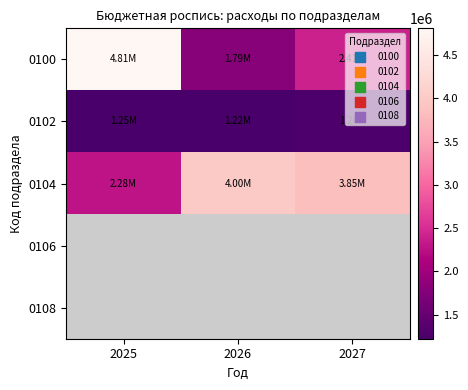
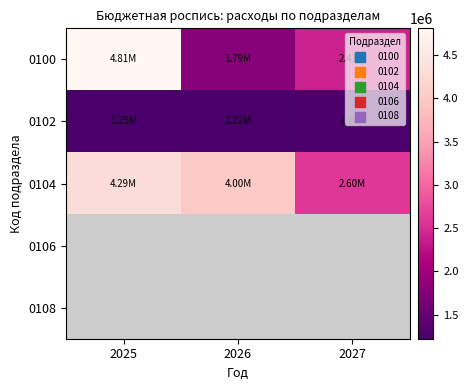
  {
    "0100": {
      "2025": "4.81M",
      "2026": "1.79M"
    },
    "0102": {
      "2025": "1.25M",
      "2026": "1.22M"
    },
    "0104": {
-     "2025": "2.28M",
+     "2025": "4.29M",
      "2026": "4.00M",
-     "2027": "3.85M"
+     "2027": "2.60M"
    }
  }
